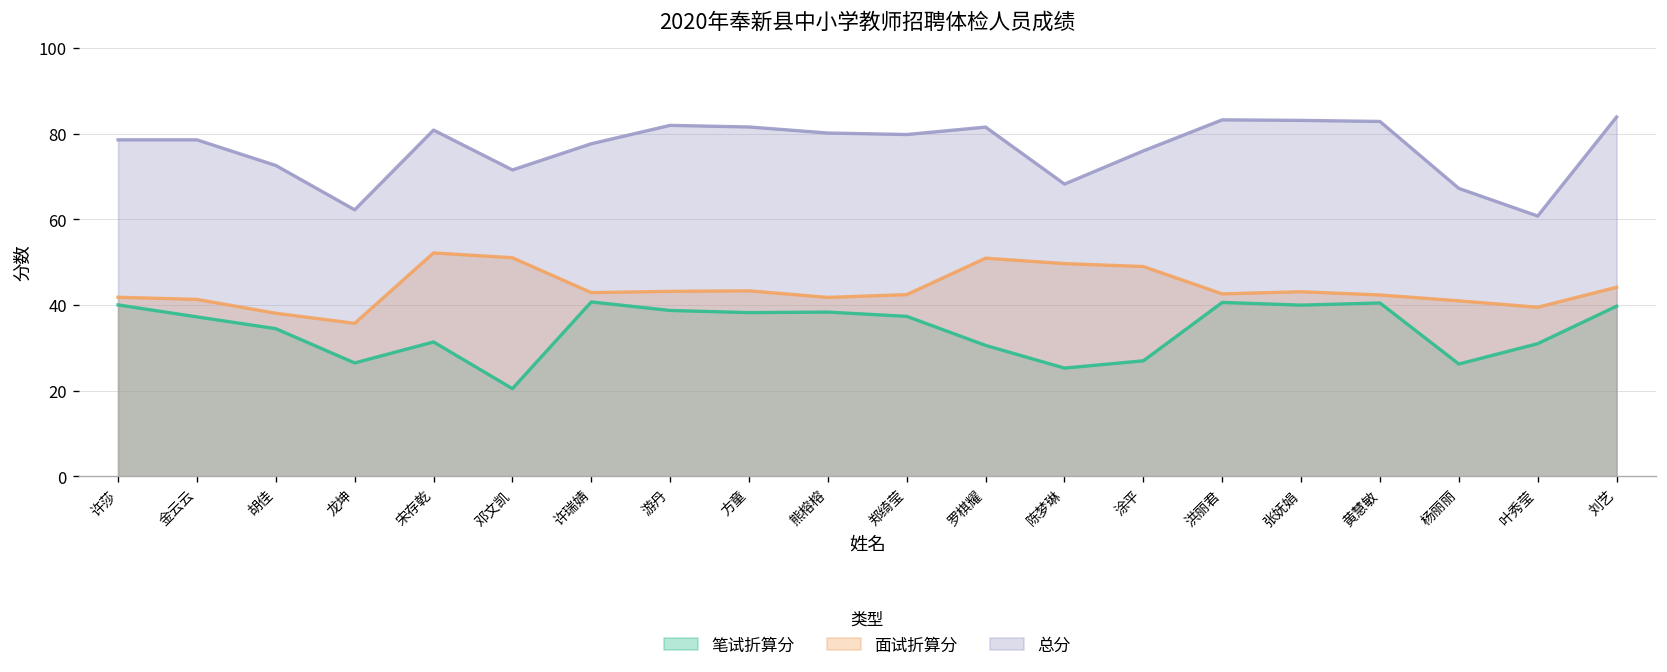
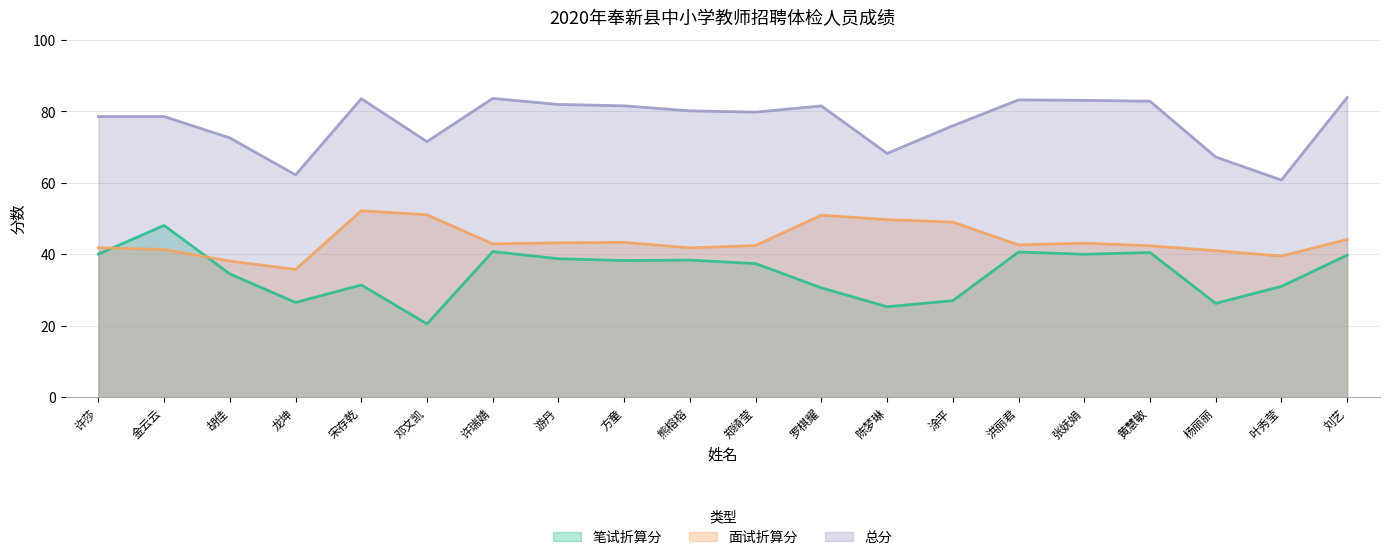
  {
    "笔试折算分": {
      "许莎": 40,
-     "金云云": 37,
+     "金云云": 48,
      "胡佳": 35,
      "龙坤": 27,
      "宋存乾": 31,
      "邓文凯": 21,
      "许瑞婧": 41,
      "游丹": 39,
      "方童": 38,
      "熊榕榕": 38,
      "郑绮莹": 37,
      "罗棋耀": 31,
      "陈梦琳": 25,
      "涂平": 27,
      "洪丽君": 41,
      "张妩娟": 40,
      "黄慧敏": 41,
      "杨丽丽": 26,
      "叶秀莹": 31,
      "刘艺": 40
    },
    "面试折算分": {
      "许莎": 42,
      "金云云": 41,
      "胡佳": 38,
      "龙坤": 36,
      "宋存乾": 52,
      "邓文凯": 51,
      "许瑞婧": 43,
      "游丹": 43,
      "方童": 43,
      "熊榕榕": 42,
      "郑绮莹": 42,
      "罗棋耀": 51,
      "陈梦琳": 50,
      "涂平": 49,
      "洪丽君": 43,
      "张妩娟": 43,
      "黄慧敏": 42,
      "杨丽丽": 41,
      "叶秀莹": 40,
      "刘艺": 44
    },
    "总分": {
      "许莎": 79,
      "金云云": 79,
      "胡佳": 73,
      "龙坤": 62,
-     "宋存乾": 81,
+     "宋存乾": 84,
      "邓文凯": 72,
-     "许瑞婧": 78,
+     "许瑞婧": 84,
      "游丹": 82,
      "方童": 82,
      "熊榕榕": 80,
      "郑绮莹": 80,
      "罗棋耀": 82,
      "陈梦琳": 68,
      "涂平": 76,
      "洪丽君": 83,
      "张妩娟": 83,
      "黄慧敏": 83,
      "杨丽丽": 67,
      "叶秀莹": 61,
      "刘艺": 84
    }
  }
